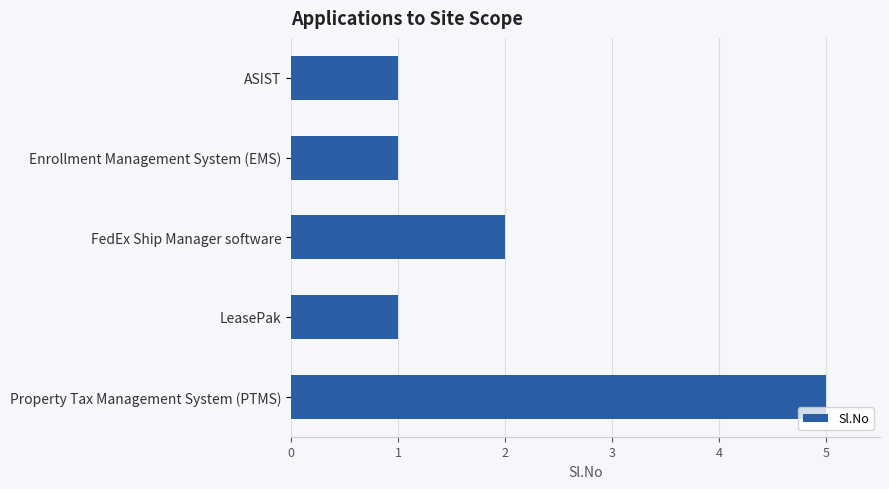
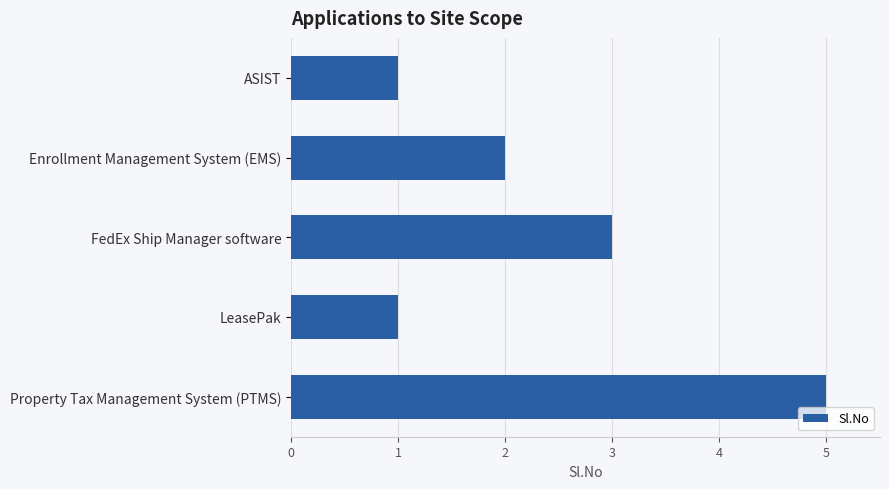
  {
    "ASIST": 1,
-   "Enrollment Management System (EMS)": 1,
-   "FedEx Ship Manager software": 2,
+   "Enrollment Management System (EMS)": 2,
+   "FedEx Ship Manager software": 3,
    "LeasePak": 1,
    "Property Tax Management System (PTMS)": 5
  }
